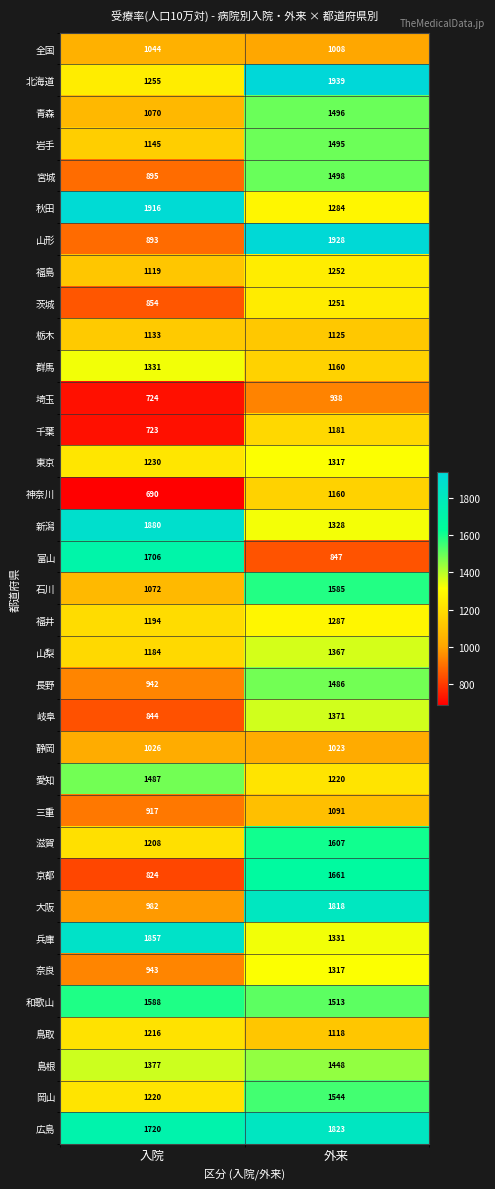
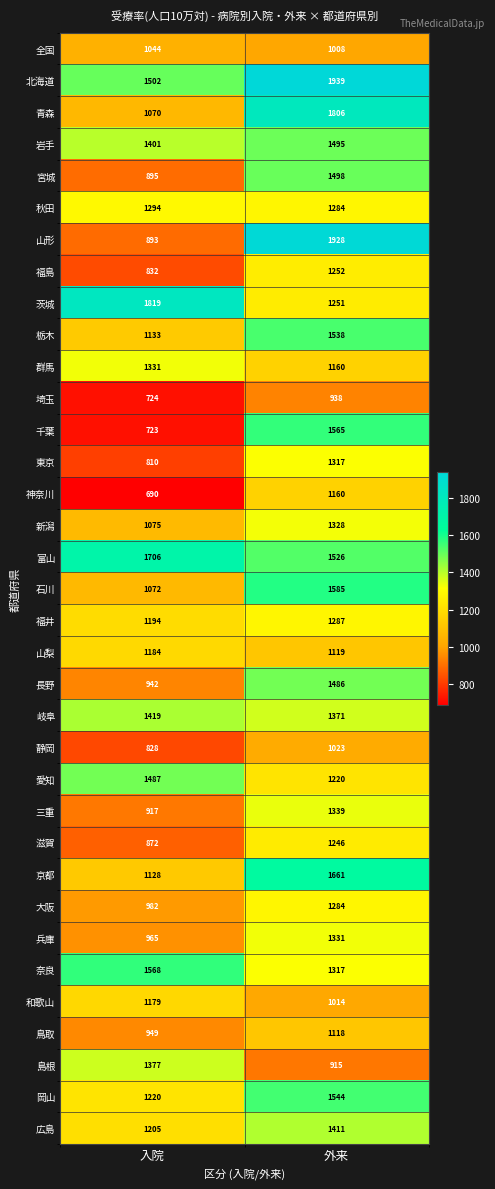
  {
    "全国": {
      "入院": 1044,
      "外来": 1008
    },
    "北海道": {
-     "入院": 1255,
+     "入院": 1502,
      "外来": 1939
    },
    "青森": {
      "入院": 1070,
-     "外来": 1496
+     "外来": 1806
    },
    "岩手": {
-     "入院": 1145,
+     "入院": 1401,
      "外来": 1495
    },
    "宮城": {
      "入院": 895,
      "外来": 1498
    },
    "秋田": {
-     "入院": 1916,
+     "入院": 1294,
      "外来": 1284
    },
    "山形": {
      "入院": 893,
      "外来": 1928
    },
    "福島": {
-     "入院": 1119,
+     "入院": 832,
      "外来": 1252
    },
    "茨城": {
-     "入院": 854,
+     "入院": 1819,
      "外来": 1251
    },
    "栃木": {
      "入院": 1133,
-     "外来": 1125
+     "外来": 1538
    },
    "群馬": {
      "入院": 1331,
      "外来": 1160
    },
    "埼玉": {
      "入院": 724,
      "外来": 938
    },
    "千葉": {
      "入院": 723,
-     "外来": 1181
+     "外来": 1565
    },
    "東京": {
-     "入院": 1230,
+     "入院": 810,
      "外来": 1317
    },
    "神奈川": {
      "入院": 690,
      "外来": 1160
    },
    "新潟": {
-     "入院": 1880,
+     "入院": 1075,
      "外来": 1328
    },
    "富山": {
      "入院": 1706,
-     "外来": 847
+     "外来": 1526
    },
    "石川": {
      "入院": 1072,
      "外来": 1585
    },
    "福井": {
      "入院": 1194,
      "外来": 1287
    },
    "山梨": {
      "入院": 1184,
-     "外来": 1367
+     "外来": 1119
    },
    "長野": {
      "入院": 942,
      "外来": 1486
    },
    "岐阜": {
-     "入院": 844,
+     "入院": 1419,
      "外来": 1371
    },
    "静岡": {
-     "入院": 1026,
+     "入院": 828,
      "外来": 1023
    },
    "愛知": {
      "入院": 1487,
      "外来": 1220
    },
    "三重": {
      "入院": 917,
-     "外来": 1091
+     "外来": 1339
    },
    "滋賀": {
-     "入院": 1208,
-     "外来": 1607
+     "入院": 872,
+     "外来": 1246
    },
    "京都": {
-     "入院": 824,
+     "入院": 1128,
      "外来": 1661
    },
    "大阪": {
      "入院": 982,
-     "外来": 1818
+     "外来": 1284
    },
    "兵庫": {
-     "入院": 1857,
+     "入院": 965,
      "外来": 1331
    },
    "奈良": {
-     "入院": 943,
+     "入院": 1568,
      "外来": 1317
    },
    "和歌山": {
-     "入院": 1588,
-     "外来": 1513
+     "入院": 1179,
+     "外来": 1014
    },
    "鳥取": {
-     "入院": 1216,
+     "入院": 949,
      "外来": 1118
    },
    "島根": {
      "入院": 1377,
-     "外来": 1448
+     "外来": 915
    },
    "岡山": {
      "入院": 1220,
      "外来": 1544
    },
    "広島": {
-     "入院": 1720,
-     "外来": 1823
+     "入院": 1205,
+     "外来": 1411
    }
  }
